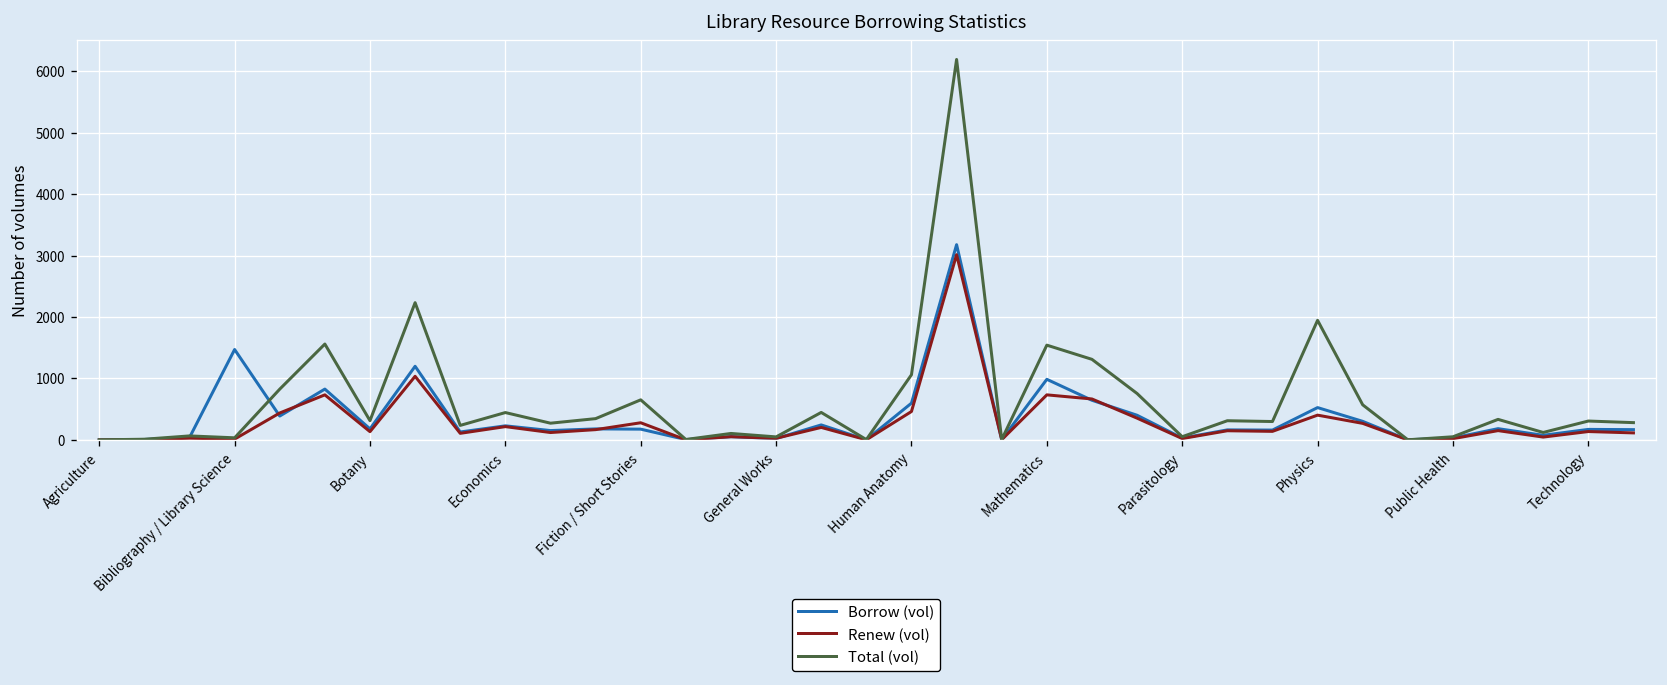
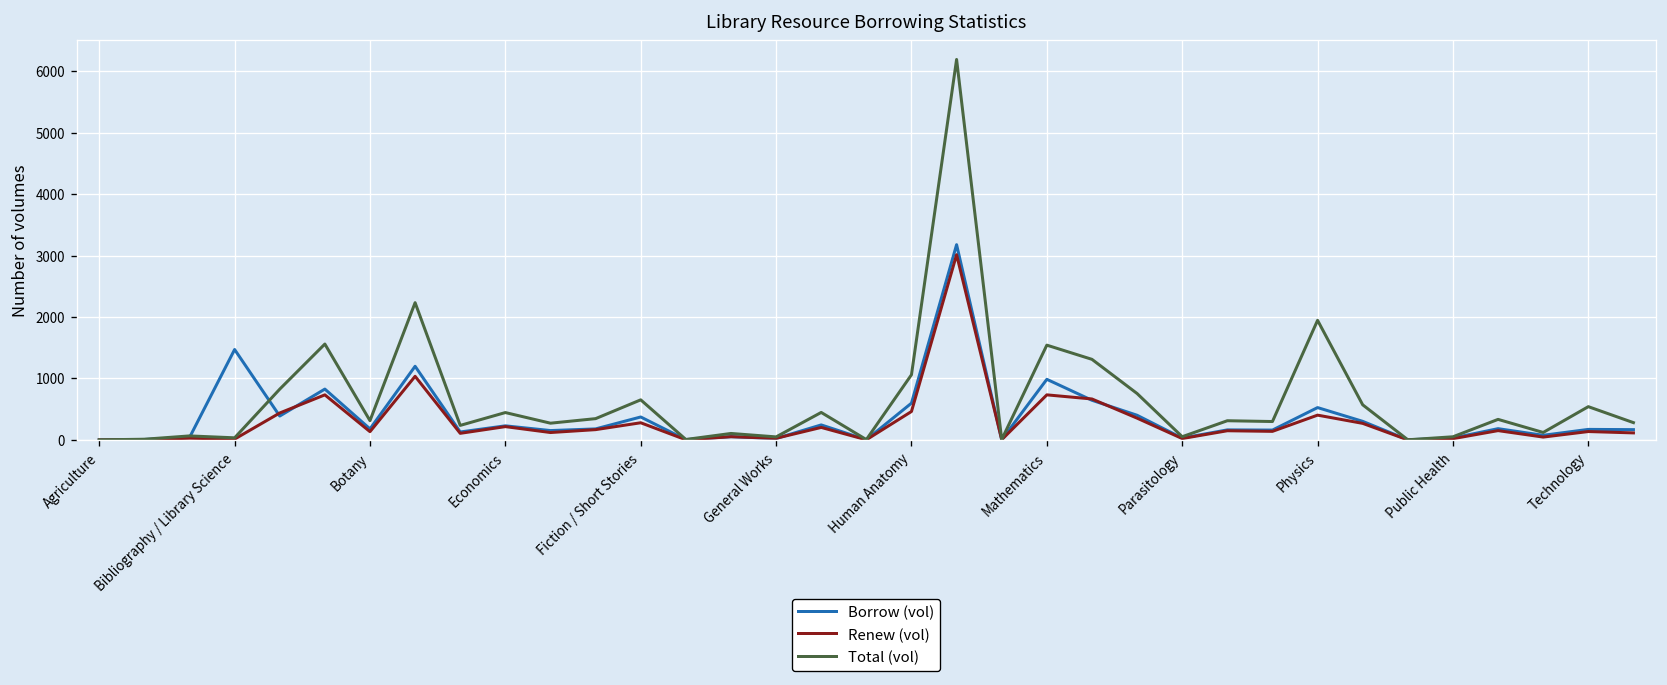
  {
    "Borrow (vol)": {
      "Bibliography / Library Science": 1500,
-     "Fiction / Short Stories": 200,
+     "Fiction / Short Stories": 400,
      "Human Anatomy": 600,
      "Mathematics": 1000,
      "Physics": 500
    },
    "Renew (vol)": {
      "Fiction / Short Stories": 300,
      "Human Anatomy": 500,
      "Mathematics": 700,
      "Physics": 400
    },
    "Total (vol)": {
      "Botany": 300,
      "Economics": 400,
      "Fiction / Short Stories": 700,
      "Human Anatomy": 1100,
      "Mathematics": 1500,
      "Physics": 1900,
-     "Technology": 300
+     "Technology": 500
    }
  }
